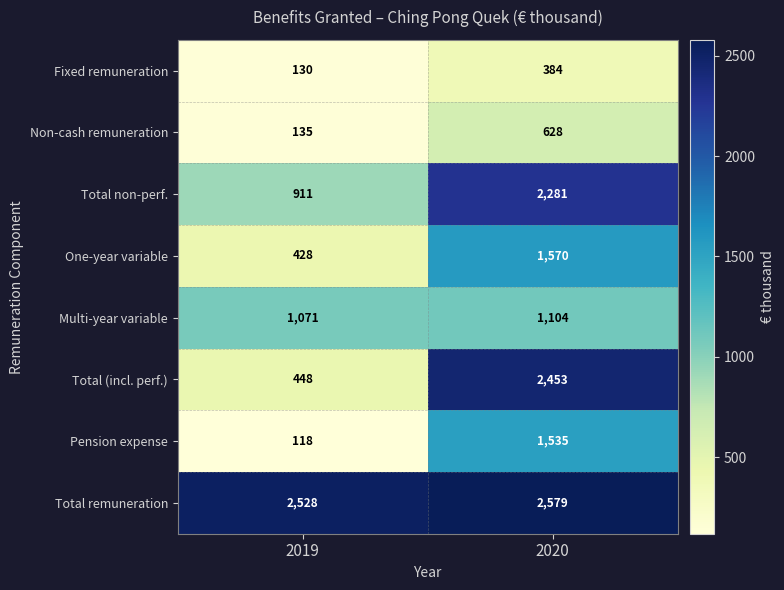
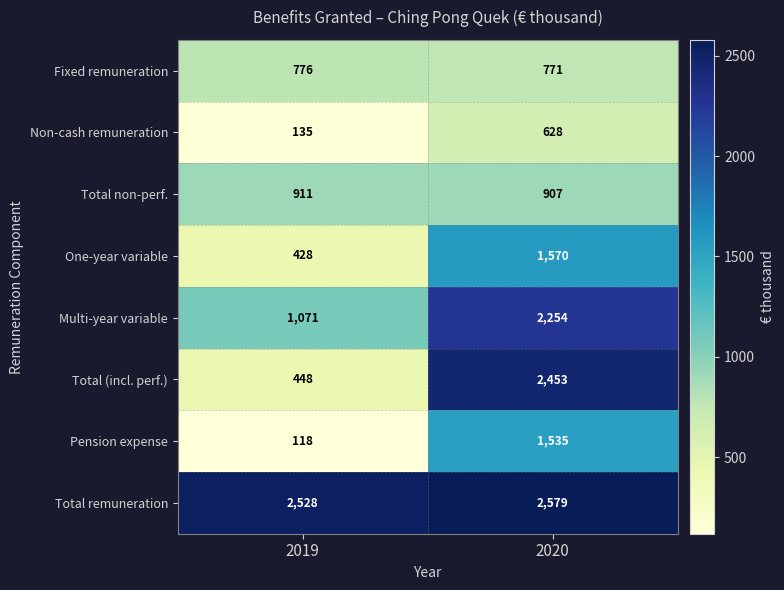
  {
    "Fixed remuneration": {
-     "2019": "130",
-     "2020": "384"
+     "2019": "776",
+     "2020": "771"
    },
    "Non-cash remuneration": {
      "2019": "135",
      "2020": "628"
    },
    "Total non-perf.": {
      "2019": "911",
-     "2020": "2,281"
+     "2020": "907"
    },
    "One-year variable": {
      "2019": "428",
      "2020": "1,570"
    },
    "Multi-year variable": {
      "2019": "1,071",
-     "2020": "1,104"
+     "2020": "2,254"
    },
    "Total (incl. perf.)": {
      "2019": "448",
      "2020": "2,453"
    },
    "Pension expense": {
      "2019": "118",
      "2020": "1,535"
    },
    "Total remuneration": {
      "2019": "2,528",
      "2020": "2,579"
    }
  }
